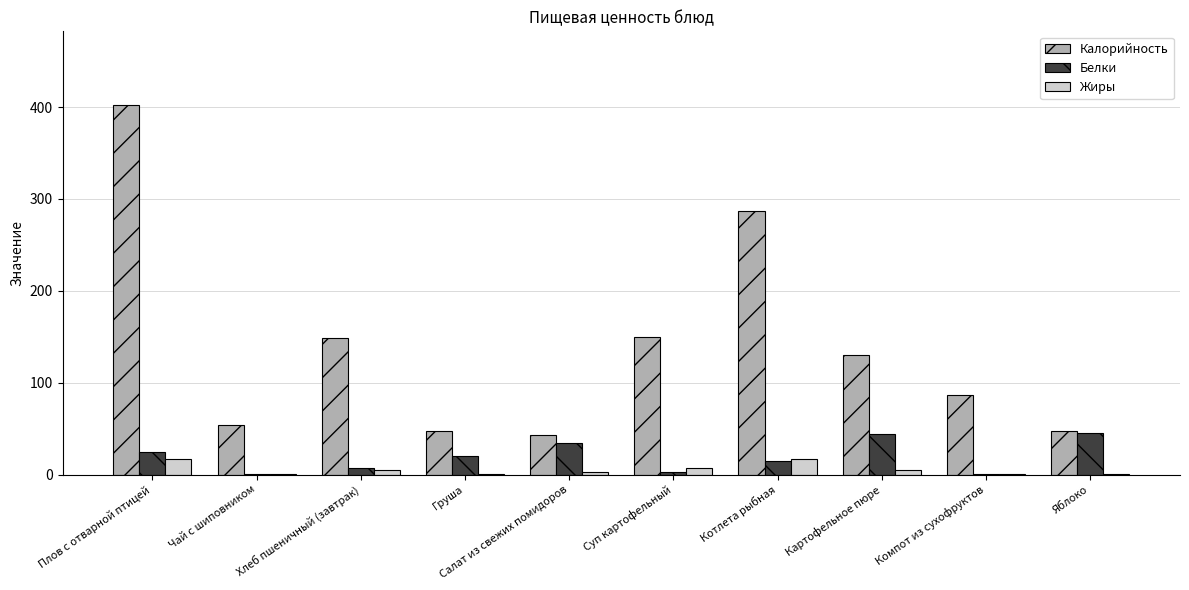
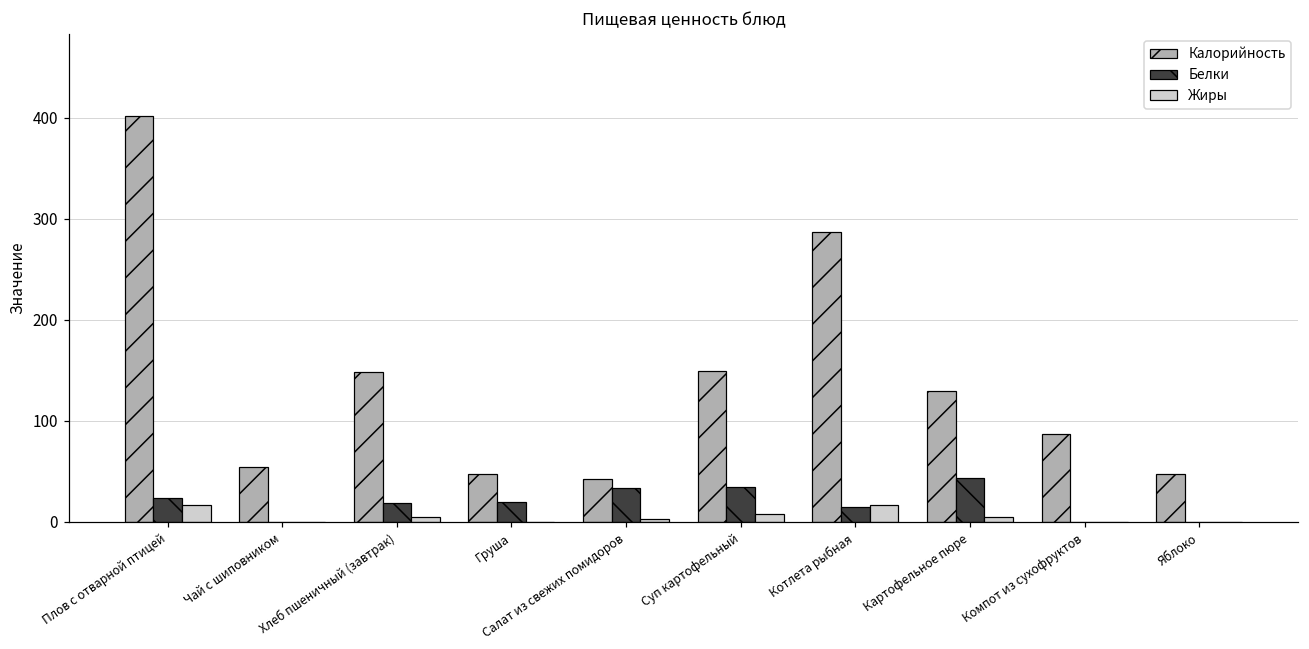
  {
    "Белки": {
      "Плов с отварной птицей": 20,
-     "Хлеб пшеничный (завтрак)": 10,
+     "Хлеб пшеничный (завтрак)": 20,
      "Груша": 20,
      "Салат из свежих помидоров": 30,
-     "Суп картофельный": 0,
+     "Суп картофельный": 30,
      "Котлета рыбная": 20,
      "Картофельное пюре": 40,
-     "Яблоко": 50
+     "Яблоко": 0
    }
  }
